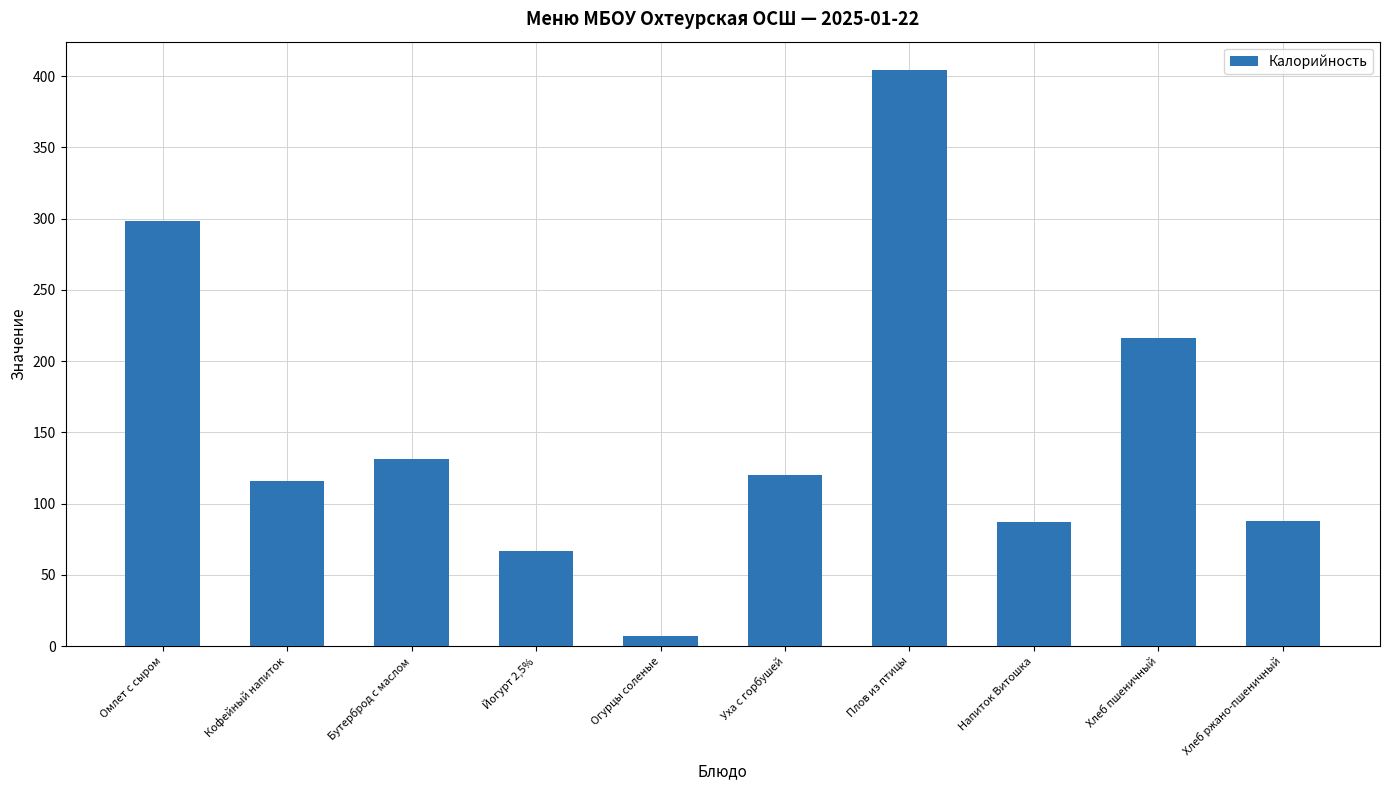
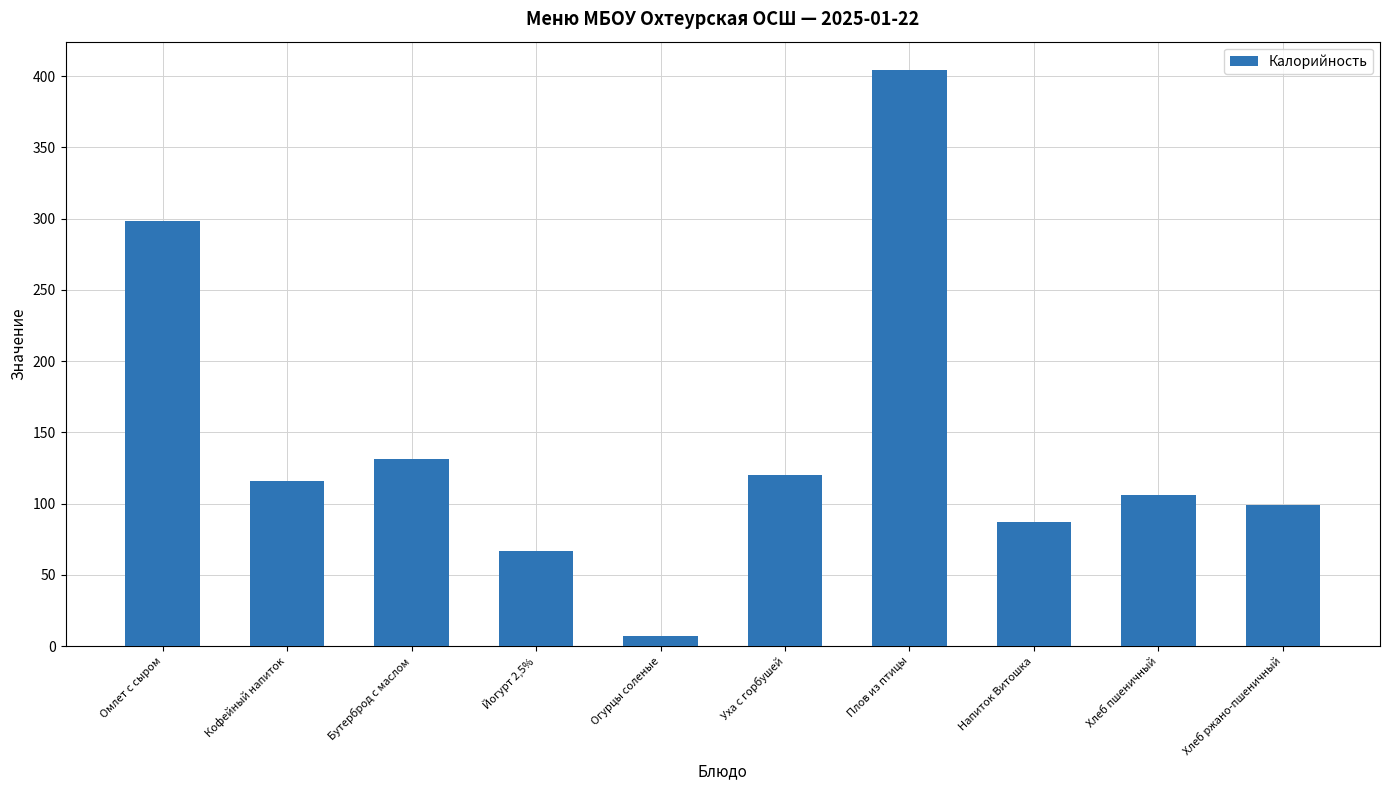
  {
    "Омлет с сыром": 298,
    "Кофейный напиток": 116,
    "Бутерброд с маслом": 131,
    "Йогурт 2,5%": 67,
    "Огурцы соленые": 7,
    "Уха с горбушей": 120,
    "Плов из птицы": 404,
    "Напиток Витошка": 87,
-   "Хлеб пшеничный": 216,
-   "Хлеб ржано-пшеничный": 88
+   "Хлеб пшеничный": 106,
+   "Хлеб ржано-пшеничный": 99
  }
